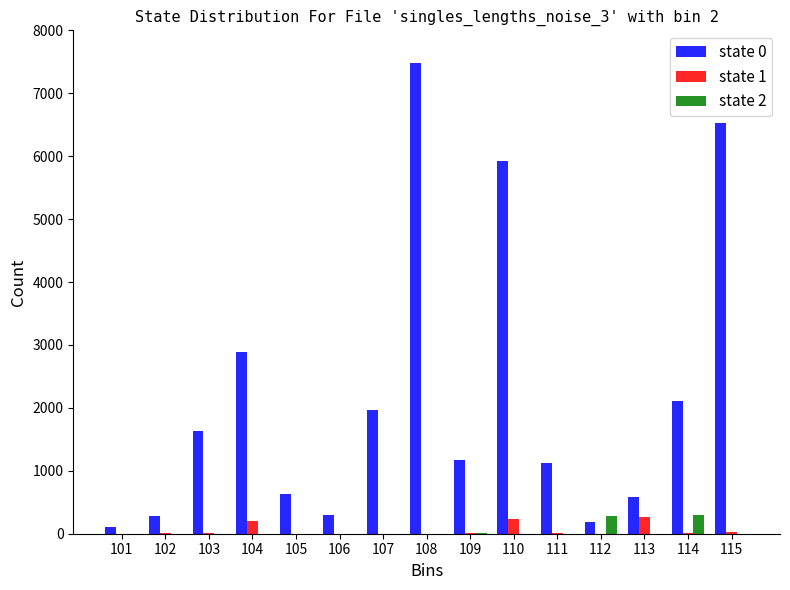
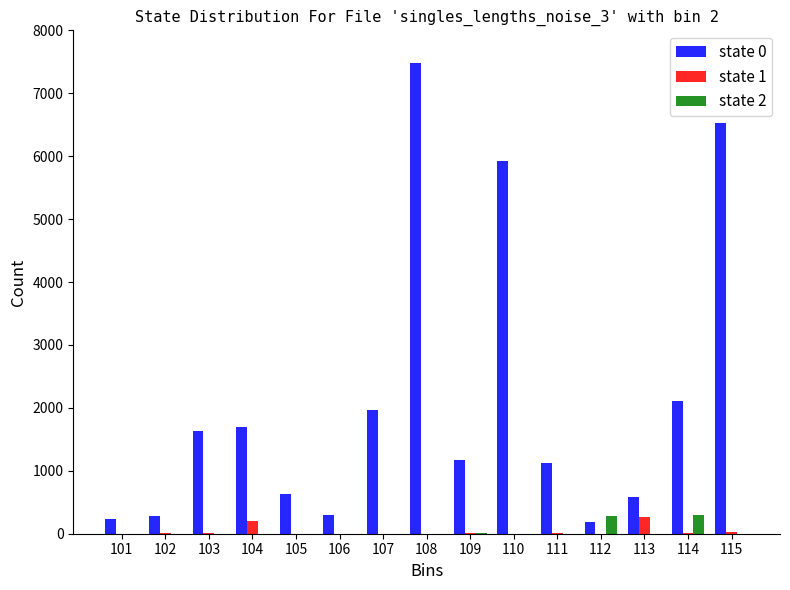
  {
    "state 0": {
-     "101": 100,
+     "101": 200,
      "102": 300,
      "103": 1600,
-     "104": 2900,
+     "104": 1700,
      "105": 600,
      "106": 300,
      "107": 2000,
      "108": 7500,
      "109": 1200,
      "110": 5900,
      "111": 1100,
      "112": 200,
      "113": 600,
      "114": 2100,
      "115": 6500
    },
    "state 1": {
      "101": 0,
      "104": 200,
      "106": 0,
-     "110": 200,
+     "110": 0,
      "113": 300
    },
    "state 2": {
      "107": 0,
      "108": 0,
      "112": 300,
      "113": 0,
      "114": 300
    }
  }
